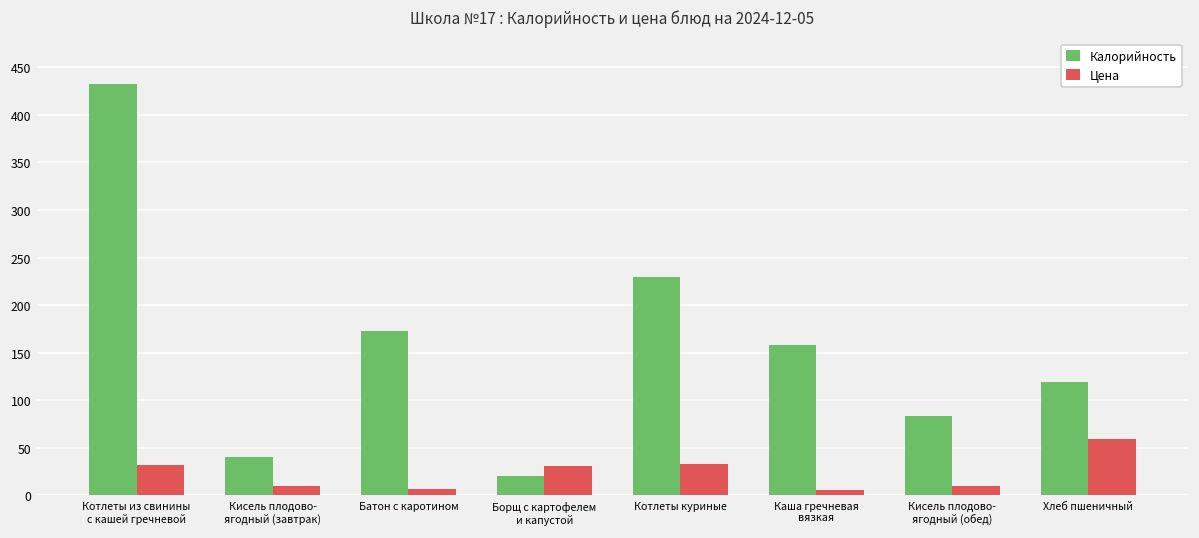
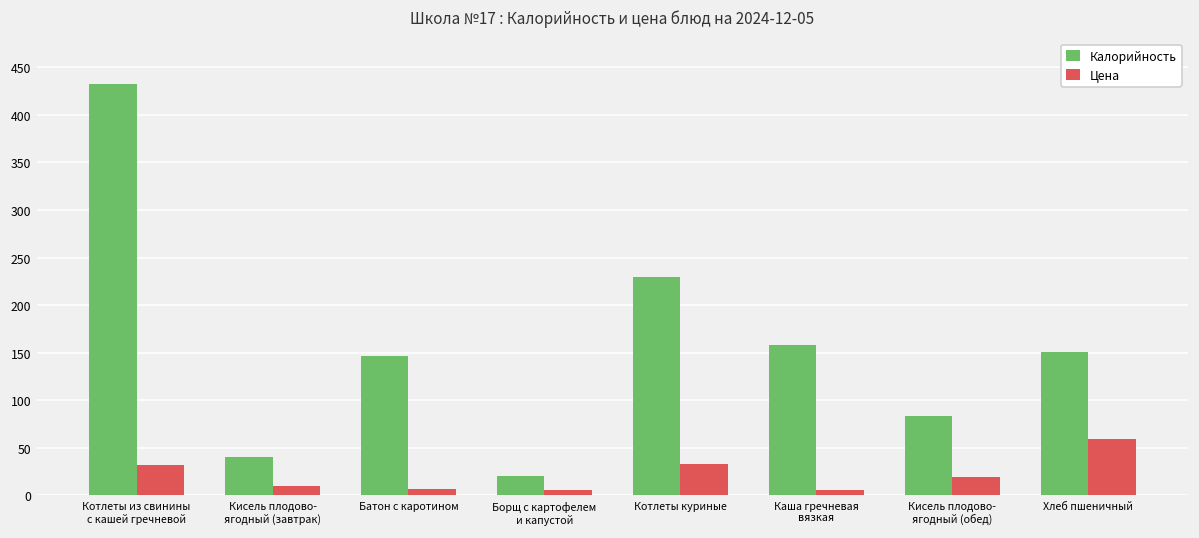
  {
    "Калорийность": {
      "Котлеты из свинины с кашей гречневой": 430,
      "Кисель плодово- ягодный (завтрак)": 40,
-     "Батон с каротином": 170,
+     "Батон с каротином": 150,
      "Борщ с картофелем и капустой": 20,
      "Котлеты куриные": 230,
      "Каша гречневая вязкая": 160,
      "Кисель плодово- ягодный (обед)": 80,
-     "Хлеб пшеничный": 120
+     "Хлеб пшеничный": 150
    },
    "Цена": {
      "Котлеты из свинины с кашей гречневой": 30,
      "Кисель плодово- ягодный (завтрак)": 10,
      "Батон с каротином": 10,
-     "Борщ с картофелем и капустой": 30,
+     "Борщ с картофелем и капустой": 10,
      "Котлеты куриные": 30,
      "Каша гречневая вязкая": 10,
-     "Кисель плодово- ягодный (обед)": 10,
+     "Кисель плодово- ягодный (обед)": 20,
      "Хлеб пшеничный": 60
    }
  }
